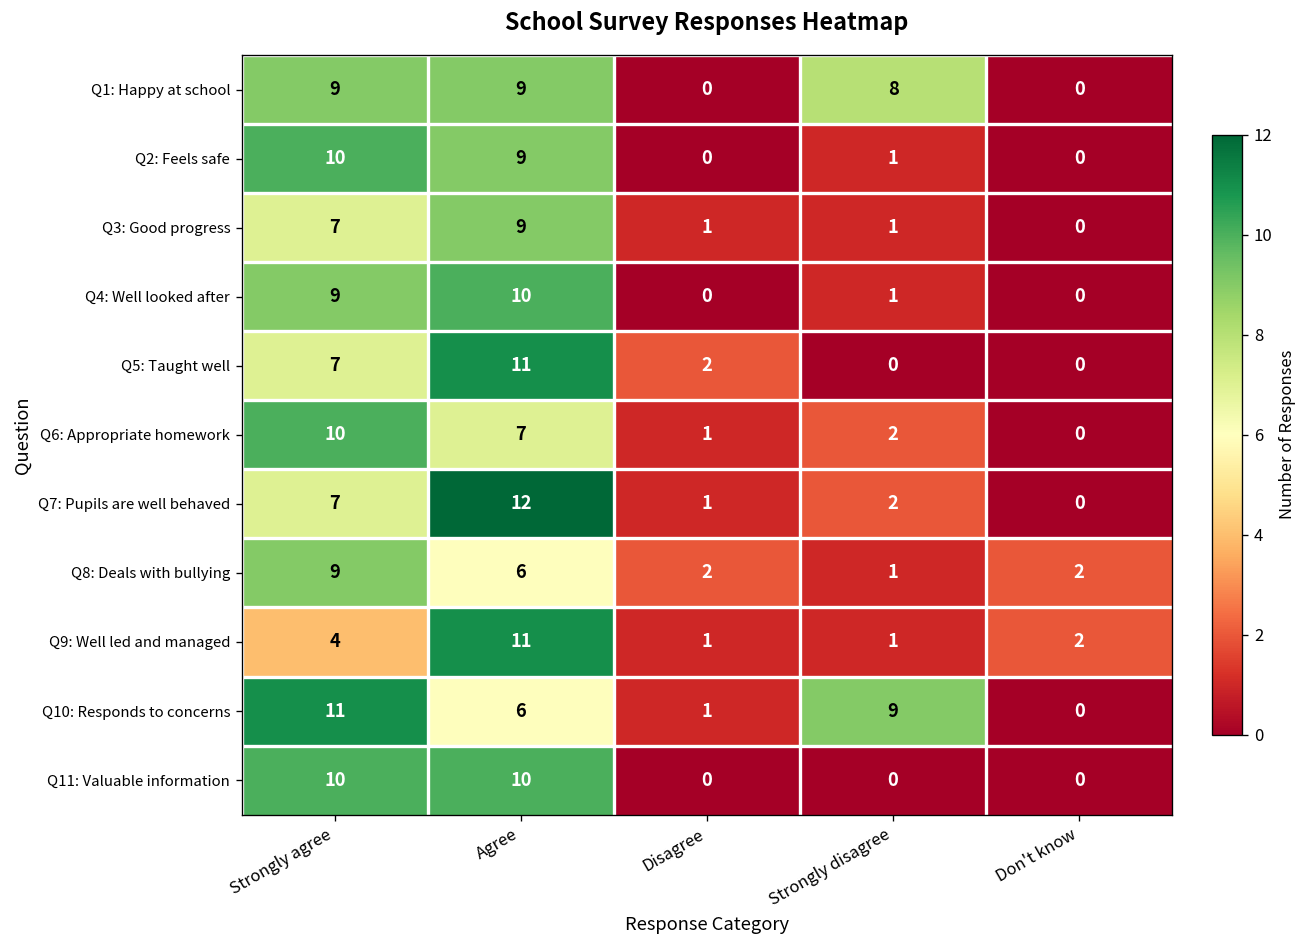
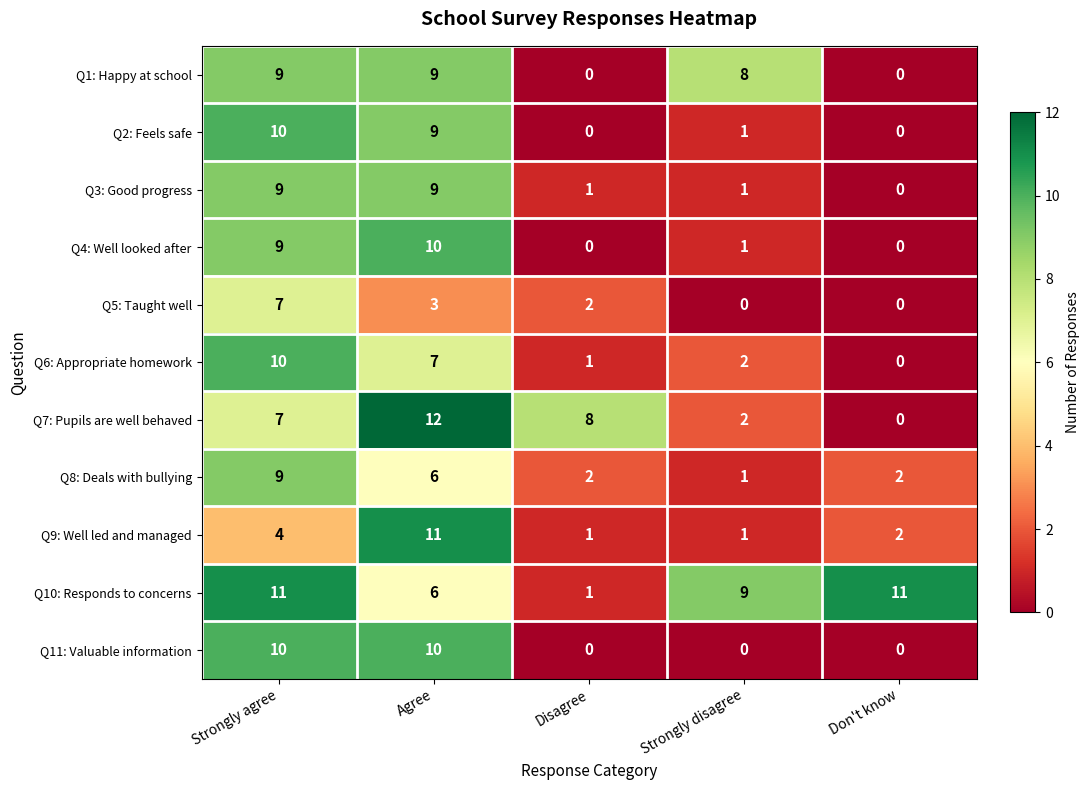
  {
    "Q1: Happy at school": {
      "Strongly agree": 9,
      "Agree": 9,
      "Disagree": 0,
      "Strongly disagree": 8,
      "Don't know": 0
    },
    "Q2: Feels safe": {
      "Strongly agree": 10,
      "Agree": 9,
      "Disagree": 0,
      "Strongly disagree": 1,
      "Don't know": 0
    },
    "Q3: Good progress": {
-     "Strongly agree": 7,
+     "Strongly agree": 9,
      "Agree": 9,
      "Disagree": 1,
      "Strongly disagree": 1,
      "Don't know": 0
    },
    "Q4: Well looked after": {
      "Strongly agree": 9,
      "Agree": 10,
      "Disagree": 0,
      "Strongly disagree": 1,
      "Don't know": 0
    },
    "Q5: Taught well": {
      "Strongly agree": 7,
-     "Agree": 11,
+     "Agree": 3,
      "Disagree": 2,
      "Strongly disagree": 0,
      "Don't know": 0
    },
    "Q6: Appropriate homework": {
      "Strongly agree": 10,
      "Agree": 7,
      "Disagree": 1,
      "Strongly disagree": 2,
      "Don't know": 0
    },
    "Q7: Pupils are well behaved": {
      "Strongly agree": 7,
      "Agree": 12,
-     "Disagree": 1,
+     "Disagree": 8,
      "Strongly disagree": 2,
      "Don't know": 0
    },
    "Q8: Deals with bullying": {
      "Strongly agree": 9,
      "Agree": 6,
      "Disagree": 2,
      "Strongly disagree": 1,
      "Don't know": 2
    },
    "Q9: Well led and managed": {
      "Strongly agree": 4,
      "Agree": 11,
      "Disagree": 1,
      "Strongly disagree": 1,
      "Don't know": 2
    },
    "Q10: Responds to concerns": {
      "Strongly agree": 11,
      "Agree": 6,
      "Disagree": 1,
      "Strongly disagree": 9,
-     "Don't know": 0
+     "Don't know": 11
    },
    "Q11: Valuable information": {
      "Strongly agree": 10,
      "Agree": 10,
      "Disagree": 0,
      "Strongly disagree": 0,
      "Don't know": 0
    }
  }
